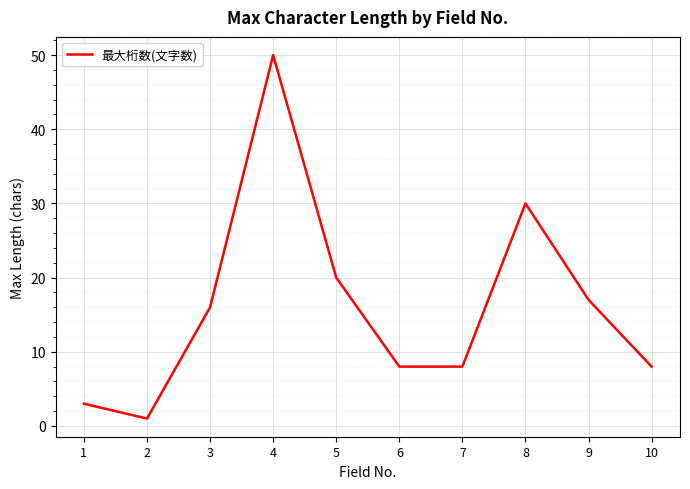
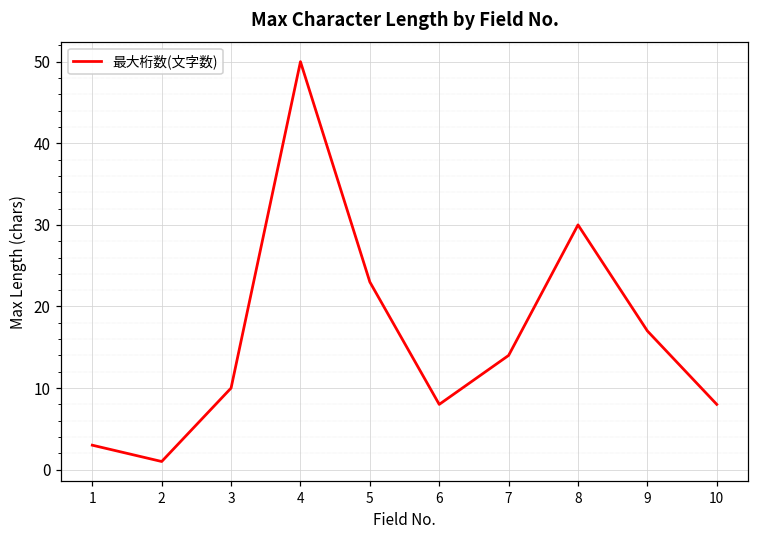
  {
    "1": 3,
    "2": 1,
-   "3": 16,
+   "3": 10,
    "4": 50,
-   "5": 20,
+   "5": 23,
    "6": 8,
-   "7": 8,
+   "7": 14,
    "8": 30,
    "9": 17,
    "10": 8
  }
